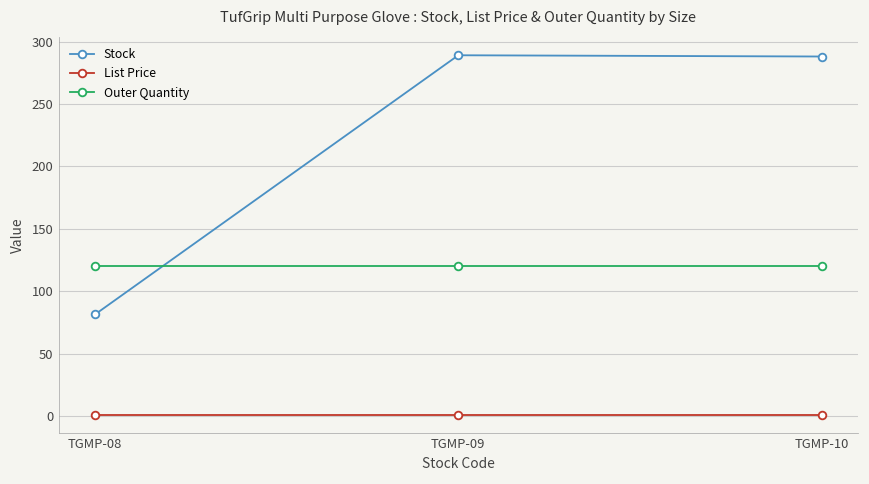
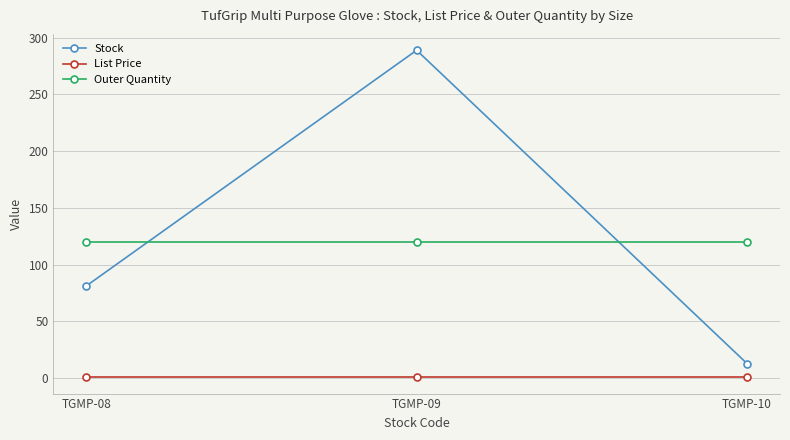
  {
    "Stock": {
      "TGMP-08": 81,
      "TGMP-09": 289,
-     "TGMP-10": 288
+     "TGMP-10": 13
    },
    "List Price": {
      "TGMP-08": 1,
      "TGMP-09": 1,
      "TGMP-10": 1
    },
    "Outer Quantity": {
      "TGMP-08": 120,
      "TGMP-09": 120,
      "TGMP-10": 120
    }
  }
